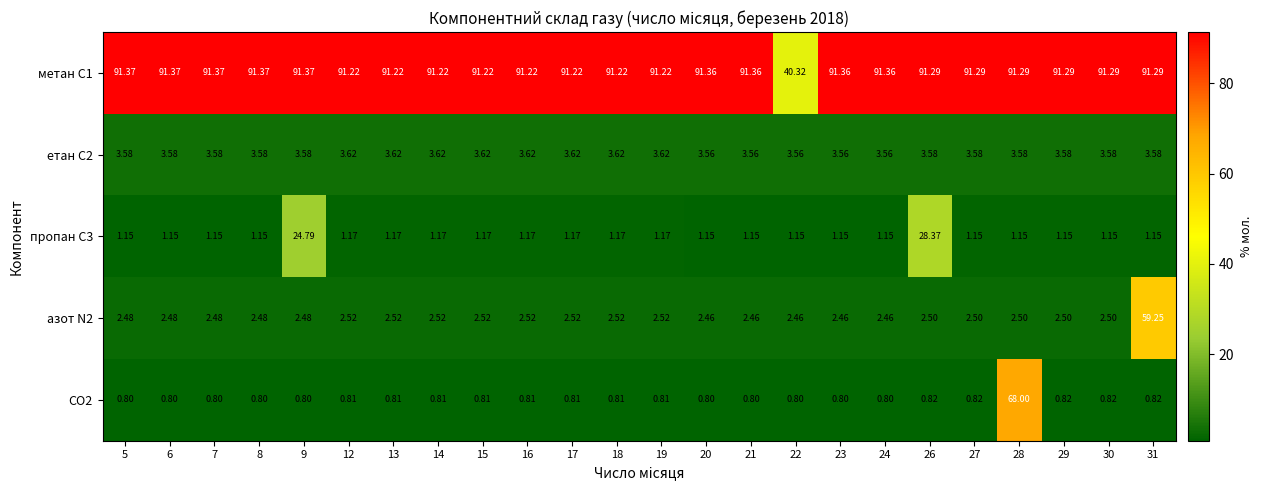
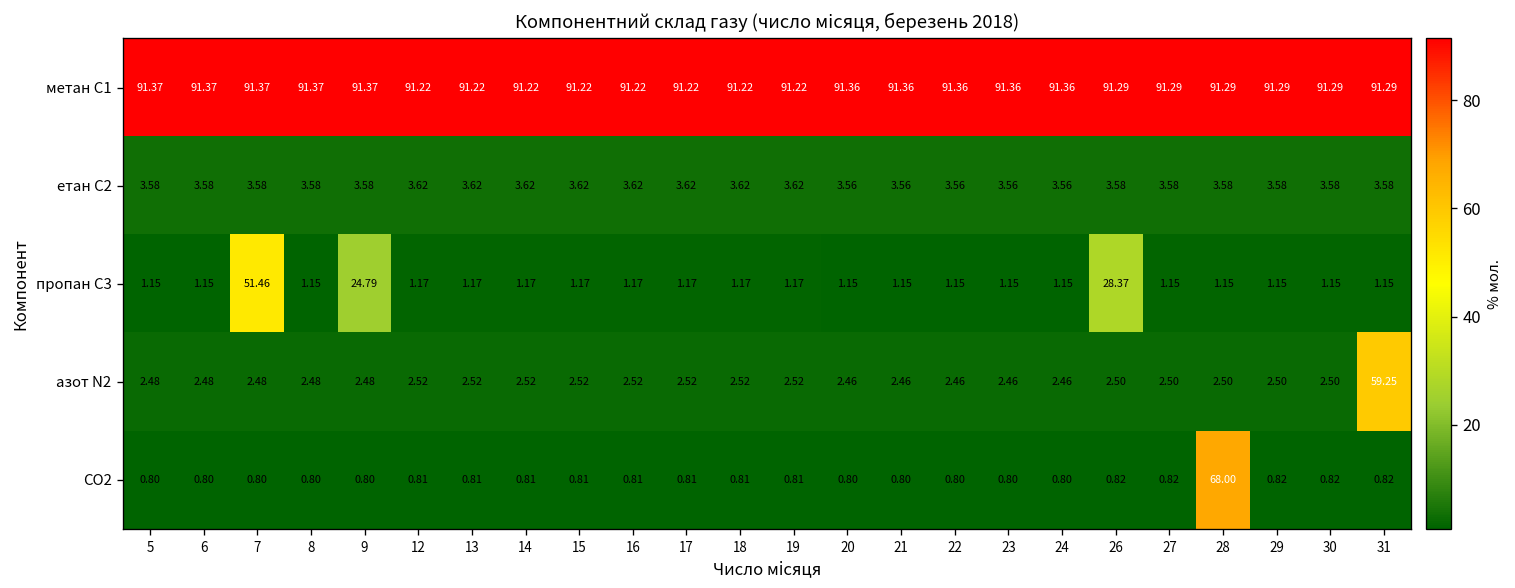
  {
    "метан С1": {
      "5": 91.37,
      "6": 91.37,
      "7": 91.37,
      "8": 91.37,
      "9": 91.37,
      "12": 91.22,
      "13": 91.22,
      "14": 91.22,
      "15": 91.22,
      "16": 91.22,
      "17": 91.22,
      "18": 91.22,
      "19": 91.22,
      "20": 91.36,
      "21": 91.36,
-     "22": 40.32,
+     "22": 91.36,
      "23": 91.36,
      "24": 91.36,
      "26": 91.29,
      "27": 91.29,
      "28": 91.29,
      "29": 91.29,
      "30": 91.29,
      "31": 91.29
    },
    "етан С2": {
      "5": 3.58,
      "6": 3.58,
      "7": 3.58,
      "8": 3.58,
      "9": 3.58,
      "12": 3.62,
      "13": 3.62,
      "14": 3.62,
      "15": 3.62,
      "16": 3.62,
      "17": 3.62,
      "18": 3.62,
      "19": 3.62,
      "20": 3.56,
      "21": 3.56,
      "22": 3.56,
      "23": 3.56,
      "24": 3.56,
      "26": 3.58,
      "27": 3.58,
      "28": 3.58,
      "29": 3.58,
      "30": 3.58,
      "31": 3.58
    },
    "пропан С3": {
      "5": 1.15,
      "6": 1.15,
-     "7": 1.15,
+     "7": 51.46,
      "8": 1.15,
      "9": 24.79,
      "12": 1.17,
      "13": 1.17,
      "14": 1.17,
      "15": 1.17,
      "16": 1.17,
      "17": 1.17,
      "18": 1.17,
      "19": 1.17,
      "20": 1.15,
      "21": 1.15,
      "22": 1.15,
      "23": 1.15,
      "24": 1.15,
      "26": 28.37,
      "27": 1.15,
      "28": 1.15,
      "29": 1.15,
      "30": 1.15,
      "31": 1.15
    },
    "азот N2": {
      "5": 2.48,
      "6": 2.48,
      "7": 2.48,
      "8": 2.48,
      "9": 2.48,
      "12": 2.52,
      "13": 2.52,
      "14": 2.52,
      "15": 2.52,
      "16": 2.52,
      "17": 2.52,
      "18": 2.52,
      "19": 2.52,
      "20": 2.46,
      "21": 2.46,
      "22": 2.46,
      "23": 2.46,
      "24": 2.46,
      "26": 2.50,
      "27": 2.50,
      "28": 2.50,
      "29": 2.50,
      "30": 2.50,
      "31": 59.25
    },
    "CO2": {
      "5": 0.80,
      "6": 0.80,
      "7": 0.80,
      "8": 0.80,
      "9": 0.80,
      "12": 0.81,
      "13": 0.81,
      "14": 0.81,
      "15": 0.81,
      "16": 0.81,
      "17": 0.81,
      "18": 0.81,
      "19": 0.81,
      "20": 0.80,
      "21": 0.80,
      "22": 0.80,
      "23": 0.80,
      "24": 0.80,
      "26": 0.82,
      "27": 0.82,
      "28": 68.00,
      "29": 0.82,
      "30": 0.82,
      "31": 0.82
    }
  }
